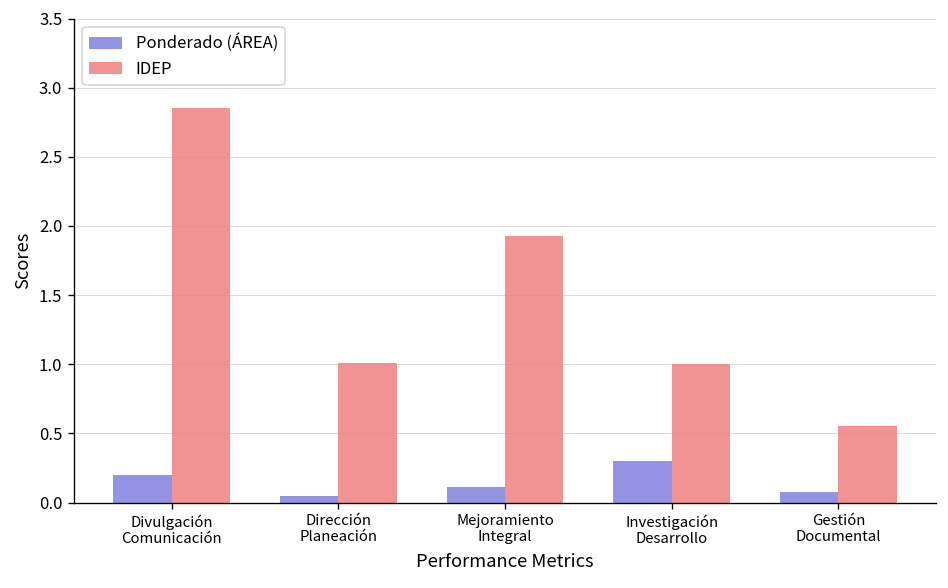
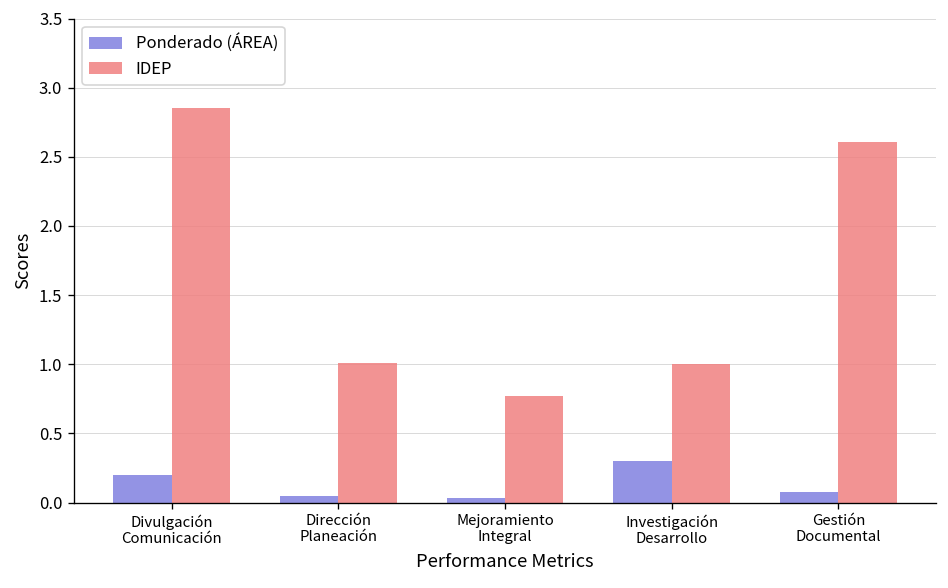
  {
    "Ponderado (ÁREA)": {
      "Divulgación Comunicación": 0.20,
      "Dirección Planeación": 0.05,
-     "Mejoramiento Integral": 0.11,
+     "Mejoramiento Integral": 0.04,
      "Investigación Desarrollo": 0.30,
      "Gestión Documental": 0.08
    },
    "IDEP": {
      "Divulgación Comunicación": 2.85,
      "Dirección Planeación": 1.01,
-     "Mejoramiento Integral": 1.93,
+     "Mejoramiento Integral": 0.77,
      "Investigación Desarrollo": 1.00,
-     "Gestión Documental": 0.55
+     "Gestión Documental": 2.61
    }
  }
